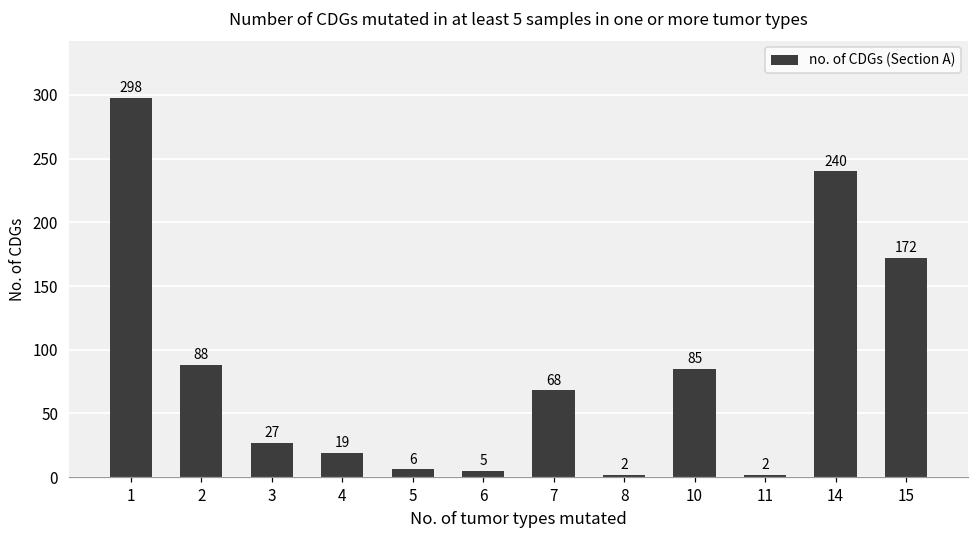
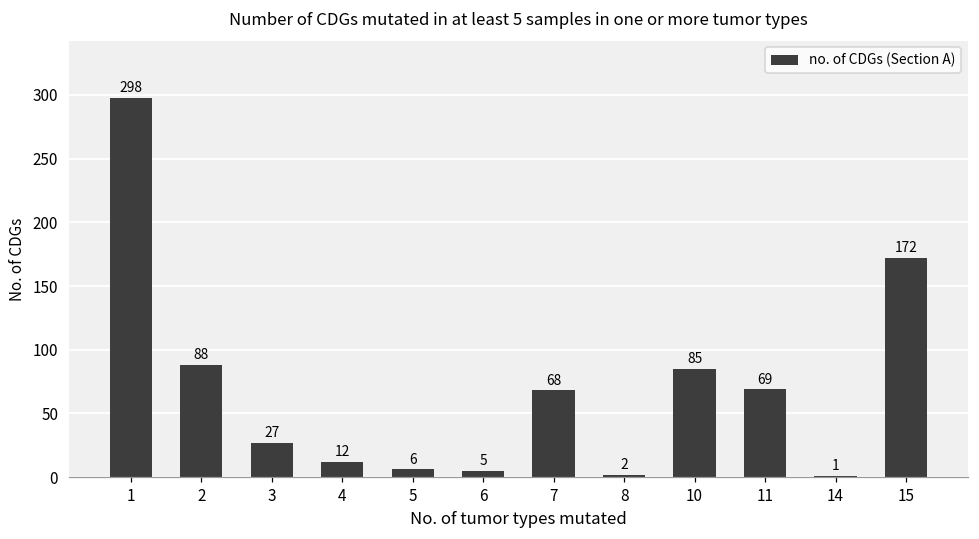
  {
    "1": 298,
    "2": 88,
    "3": 27,
-   "4": 19,
+   "4": 12,
    "5": 6,
    "6": 5,
    "7": 68,
    "8": 2,
    "10": 85,
-   "11": 2,
-   "14": 240,
+   "11": 69,
+   "14": 1,
    "15": 172
  }
